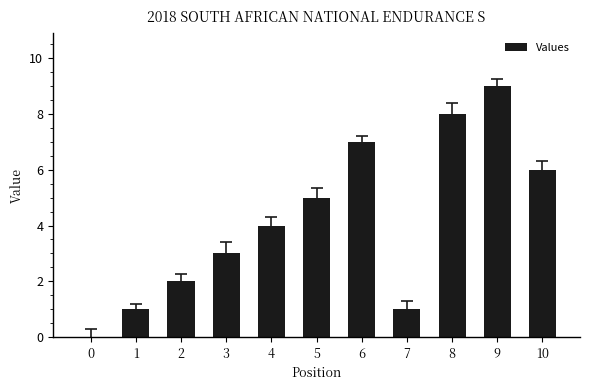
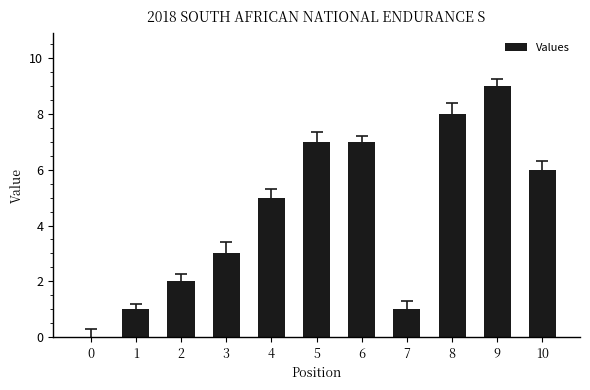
  {
    "Values": {
      "0": 0,
      "1": 1,
      "2": 2,
      "3": 3,
-     "4": 4,
-     "5": 5,
+     "4": 5,
+     "5": 7,
      "6": 7,
      "7": 1,
      "8": 8,
      "9": 9,
      "10": 6
    }
  }
